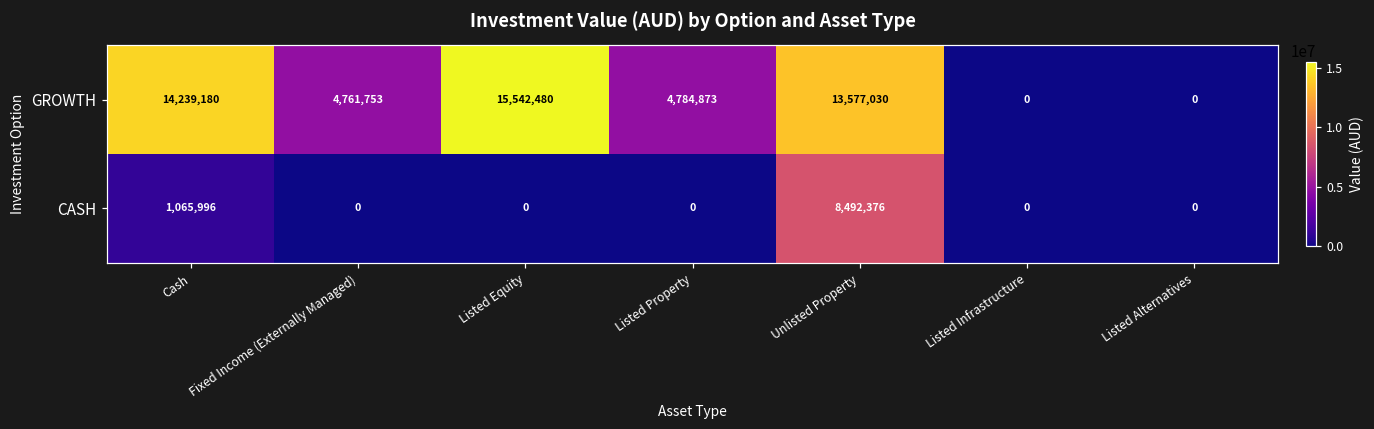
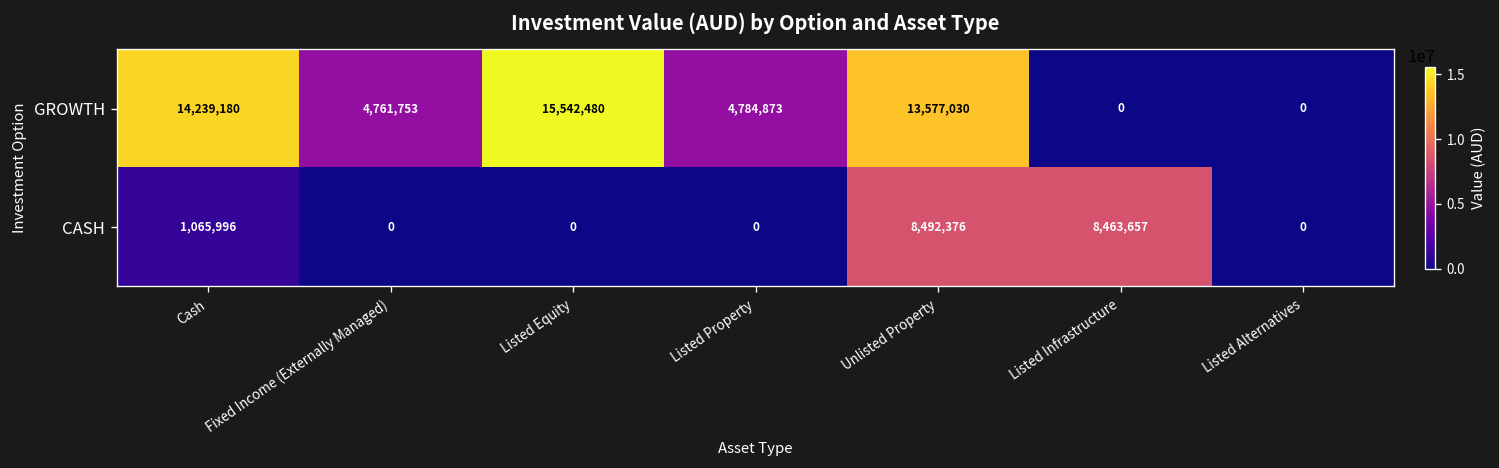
  {
    "GROWTH": {
      "Cash": "14,239,180",
      "Fixed Income (Externally Managed)": "4,761,753",
      "Listed Equity": "15,542,480",
      "Listed Property": "4,784,873",
      "Unlisted Property": "13,577,030",
      "Listed Infrastructure": "0",
      "Listed Alternatives": "0"
    },
    "CASH": {
      "Cash": "1,065,996",
      "Fixed Income (Externally Managed)": "0",
      "Listed Equity": "0",
      "Listed Property": "0",
      "Unlisted Property": "8,492,376",
-     "Listed Infrastructure": "0",
+     "Listed Infrastructure": "8,463,657",
      "Listed Alternatives": "0"
    }
  }
